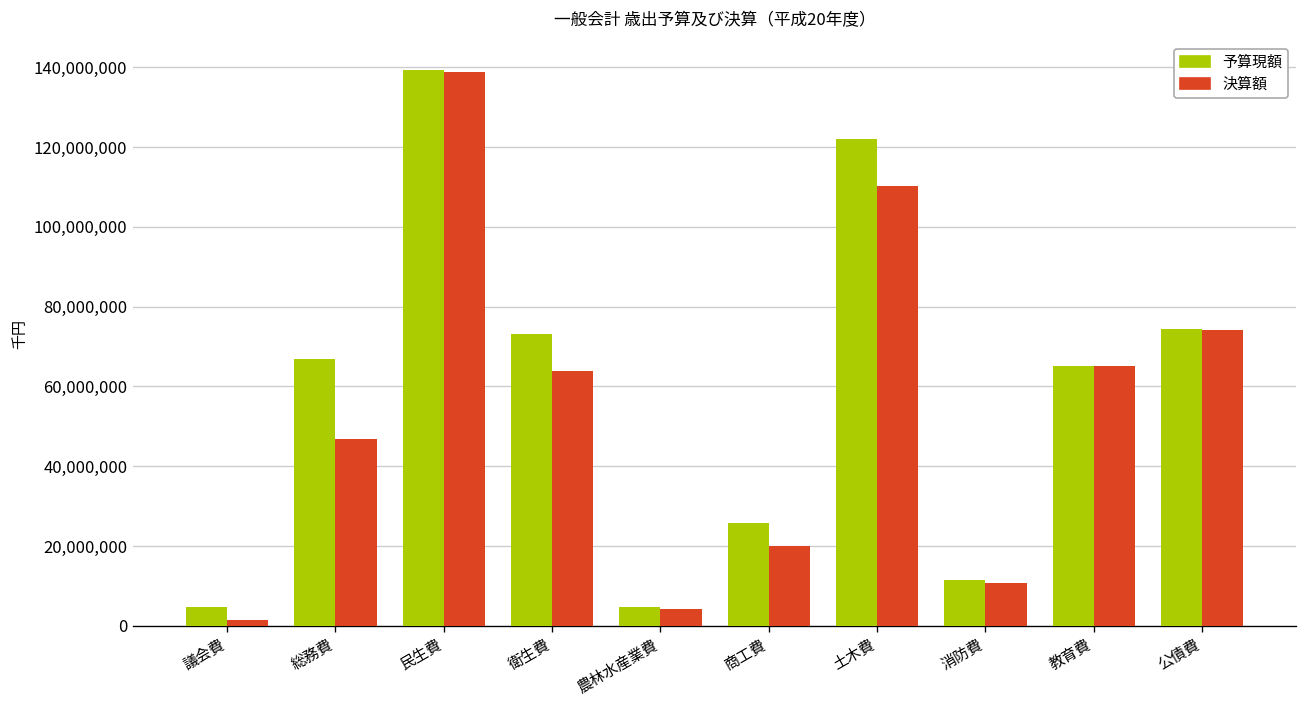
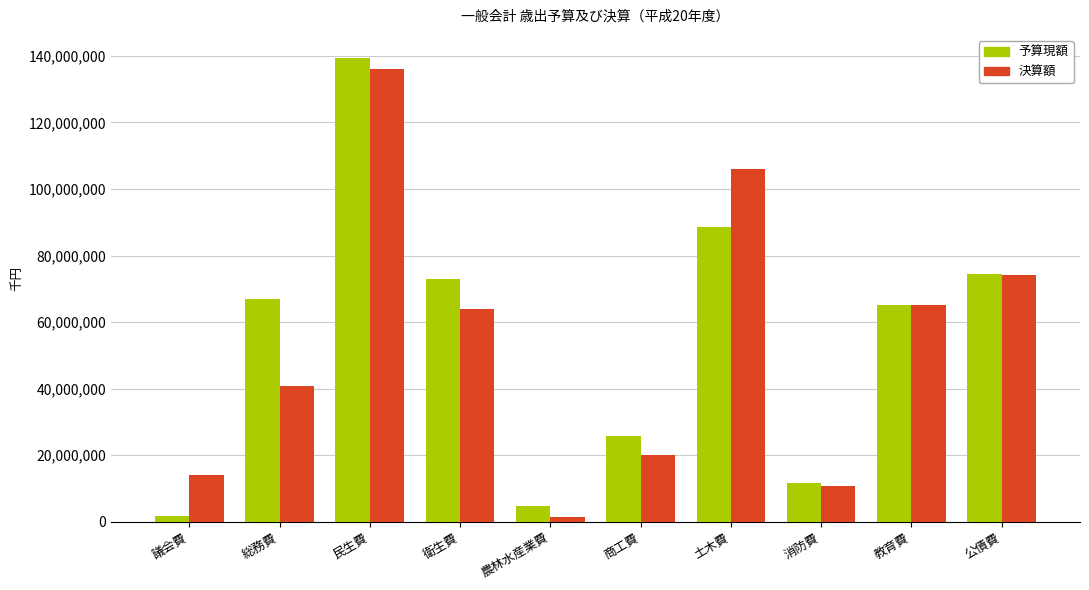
  {
    "予算現額": {
-     "議会費": "5,000,000",
+     "議会費": "2,000,000",
      "総務費": "67,000,000",
      "民生費": "139,000,000",
      "衛生費": "73,000,000",
      "農林水産業費": "5,000,000",
      "商工費": "26,000,000",
-     "土木費": "122,000,000",
+     "土木費": "89,000,000",
      "消防費": "11,000,000",
      "教育費": "65,000,000",
      "公債費": "74,000,000"
    },
    "決算額": {
-     "議会費": "2,000,000",
-     "総務費": "47,000,000",
-     "民生費": "139,000,000",
+     "議会費": "14,000,000",
+     "総務費": "41,000,000",
+     "民生費": "136,000,000",
      "衛生費": "64,000,000",
-     "農林水産業費": "4,000,000",
+     "農林水産業費": "1,000,000",
      "商工費": "20,000,000",
-     "土木費": "110,000,000",
+     "土木費": "106,000,000",
      "消防費": "11,000,000",
      "教育費": "65,000,000",
      "公債費": "74,000,000"
    }
  }
